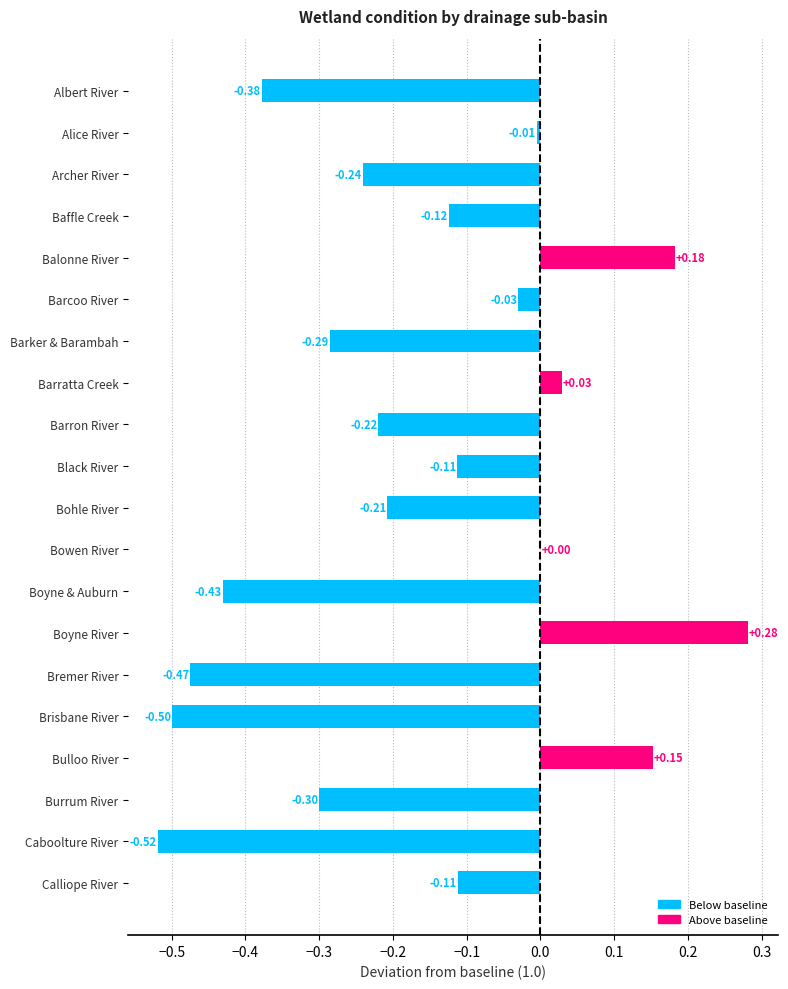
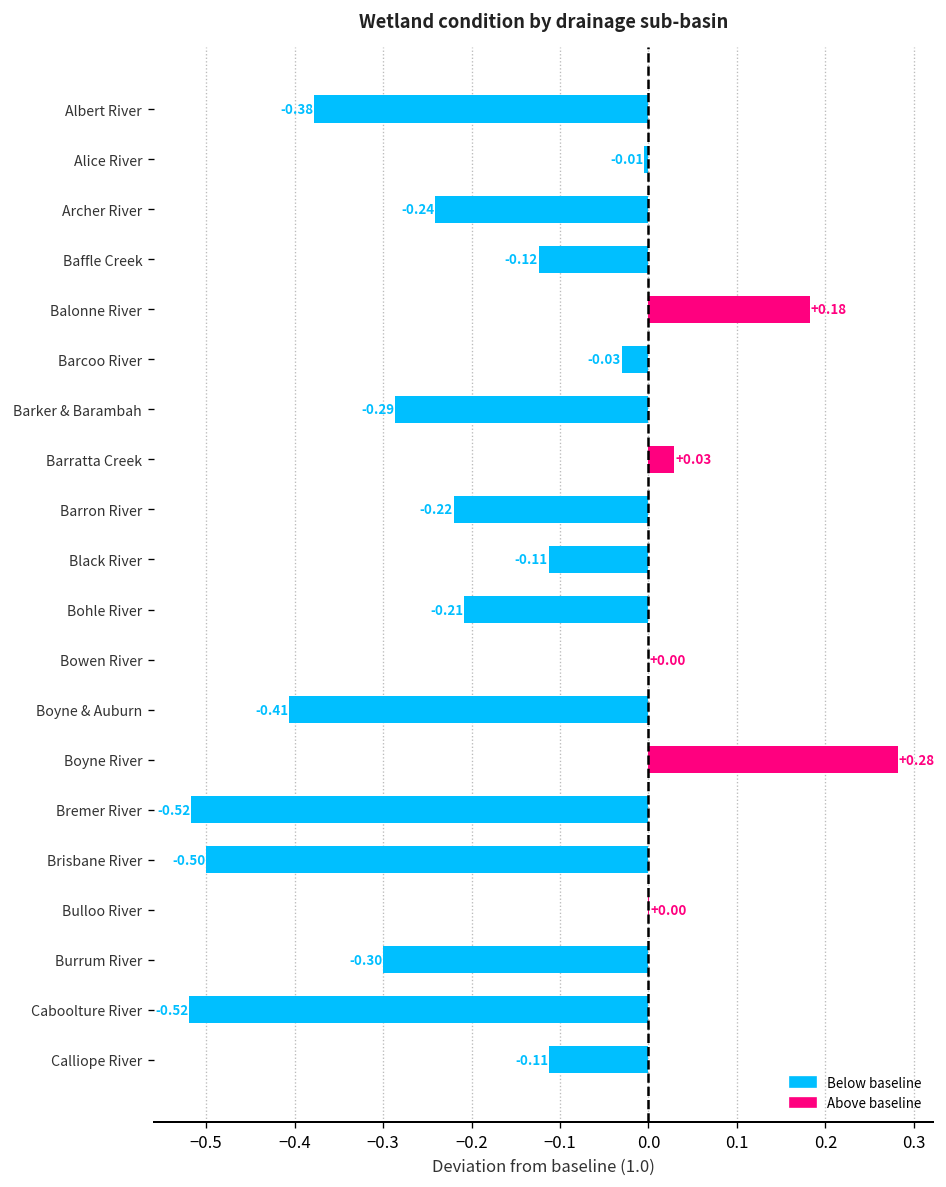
  {
    "Albert River": "-0.38",
    "Alice River": "-0.01",
    "Archer River": "-0.24",
    "Baffle Creek": "-0.12",
    "Balonne River": "+0.18",
    "Barcoo River": "-0.03",
    "Barker & Barambah": "-0.29",
    "Barratta Creek": "+0.03",
    "Barron River": "-0.22",
    "Black River": "-0.11",
    "Bohle River": "-0.21",
    "Bowen River": "+0.00",
-   "Boyne & Auburn": "-0.43",
+   "Boyne & Auburn": "-0.41",
    "Boyne River": "+0.28",
-   "Bremer River": "-0.47",
+   "Bremer River": "-0.52",
    "Brisbane River": "-0.50",
-   "Bulloo River": "+0.15",
+   "Bulloo River": "+0.00",
    "Burrum River": "-0.30",
    "Caboolture River": "-0.52",
    "Calliope River": "-0.11"
  }
